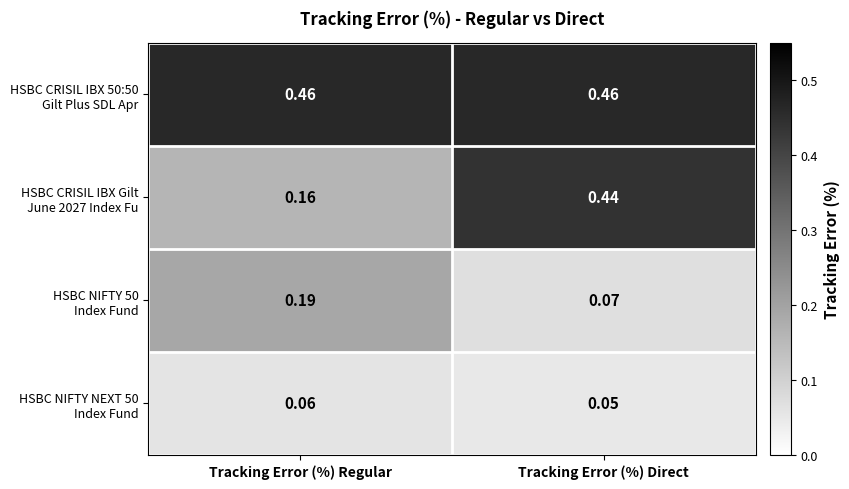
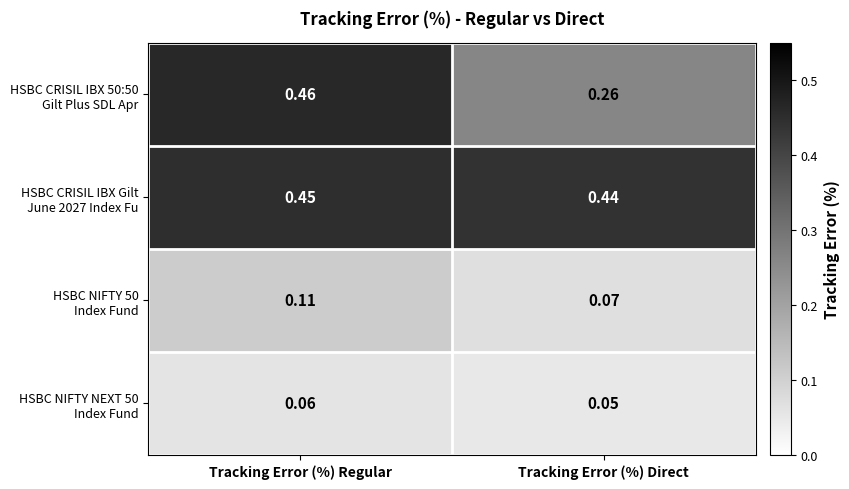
  {
    "HSBC CRISIL IBX 50:50 Gilt Plus SDL Apr": {
      "Tracking Error (%) Regular": 0.46,
-     "Tracking Error (%) Direct": 0.46
+     "Tracking Error (%) Direct": 0.26
    },
    "HSBC CRISIL IBX Gilt June 2027 Index Fu": {
-     "Tracking Error (%) Regular": 0.16,
+     "Tracking Error (%) Regular": 0.45,
      "Tracking Error (%) Direct": 0.44
    },
    "HSBC NIFTY 50 Index Fund": {
-     "Tracking Error (%) Regular": 0.19,
+     "Tracking Error (%) Regular": 0.11,
      "Tracking Error (%) Direct": 0.07
    },
    "HSBC NIFTY NEXT 50 Index Fund": {
      "Tracking Error (%) Regular": 0.06,
      "Tracking Error (%) Direct": 0.05
    }
  }
